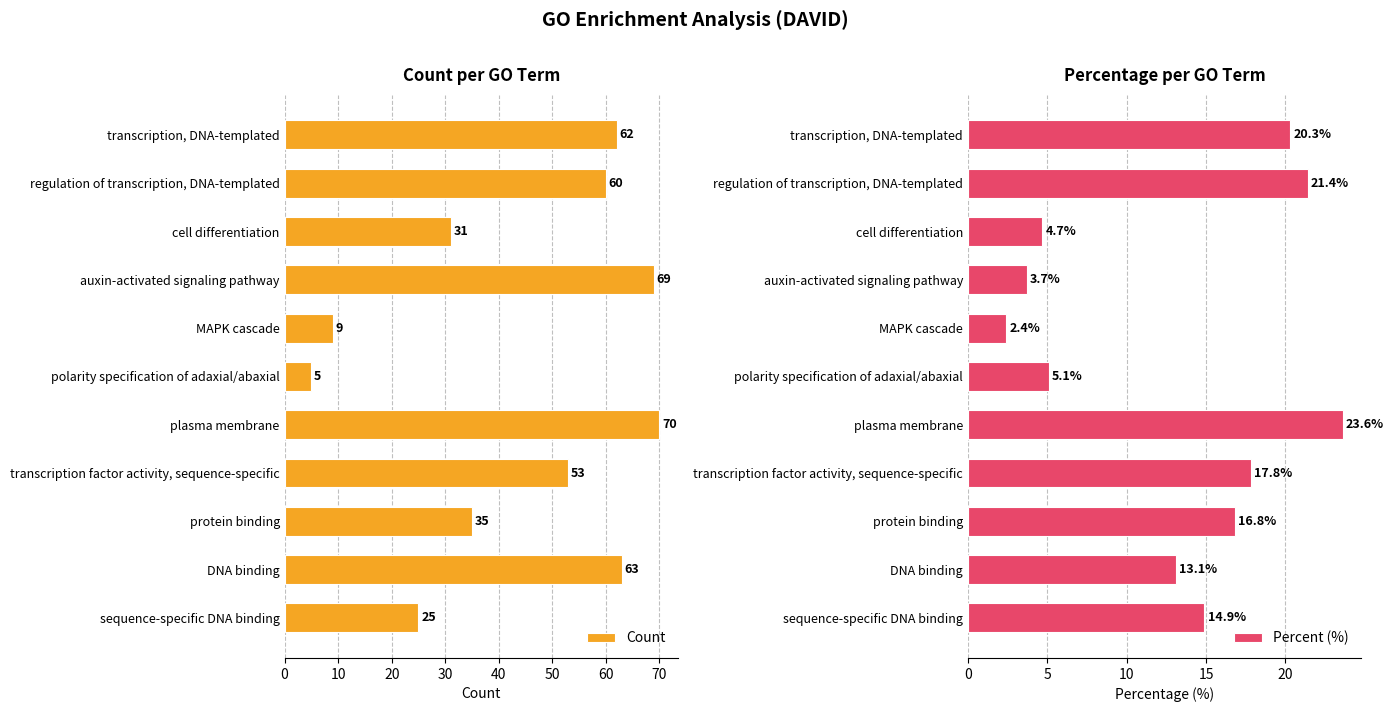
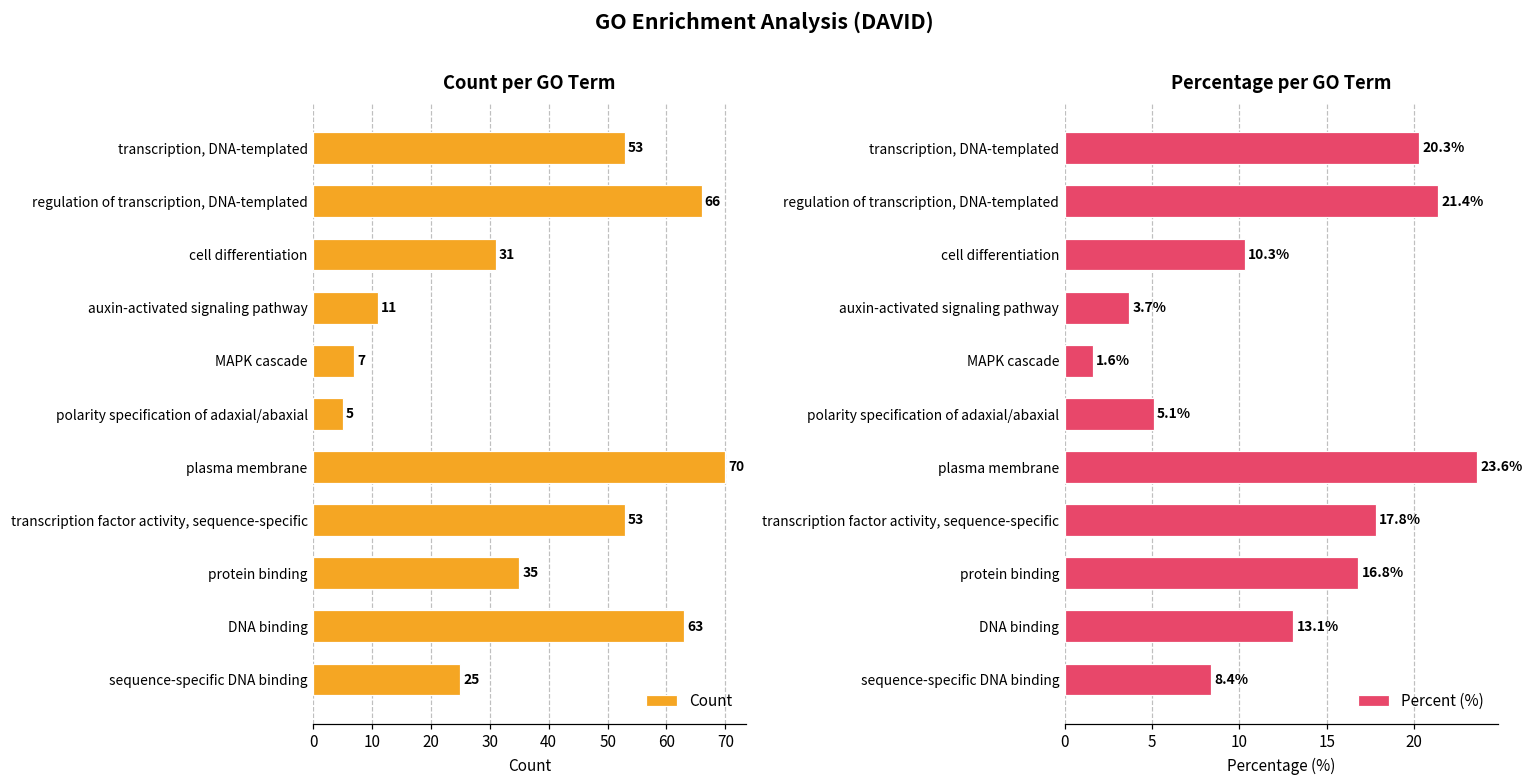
  {
    "Count per GO Term": {
-     "transcription, DNA-templated": "62",
-     "regulation of transcription, DNA-templated": "60",
+     "transcription, DNA-templated": "53",
+     "regulation of transcription, DNA-templated": "66",
      "cell differentiation": "31",
-     "auxin-activated signaling pathway": "69",
-     "MAPK cascade": "9",
+     "auxin-activated signaling pathway": "11",
+     "MAPK cascade": "7",
      "polarity specification of adaxial/abaxial": "5",
      "plasma membrane": "70",
      "transcription factor activity, sequence-specific": "53",
      "protein binding": "35",
      "DNA binding": "63",
      "sequence-specific DNA binding": "25"
    },
    "Percentage per GO Term": {
      "transcription, DNA-templated": "20.3%",
      "regulation of transcription, DNA-templated": "21.4%",
-     "cell differentiation": "4.7%",
+     "cell differentiation": "10.3%",
      "auxin-activated signaling pathway": "3.7%",
-     "MAPK cascade": "2.4%",
+     "MAPK cascade": "1.6%",
      "polarity specification of adaxial/abaxial": "5.1%",
      "plasma membrane": "23.6%",
      "transcription factor activity, sequence-specific": "17.8%",
      "protein binding": "16.8%",
      "DNA binding": "13.1%",
-     "sequence-specific DNA binding": "14.9%"
+     "sequence-specific DNA binding": "8.4%"
    }
  }
